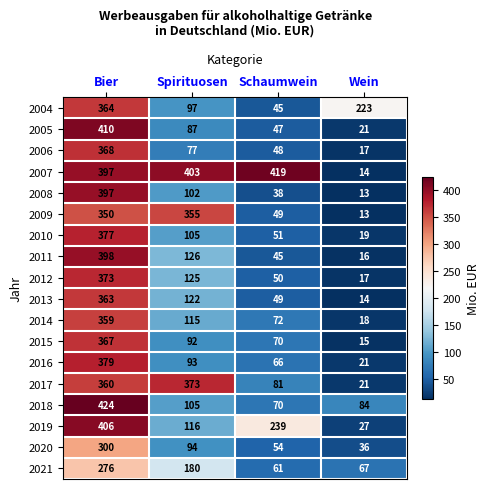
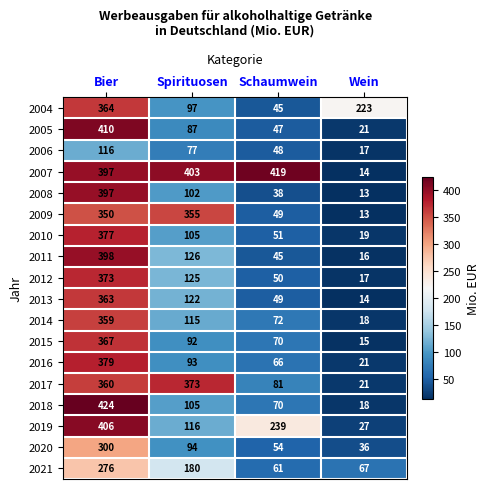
  {
    "2004": {
      "Bier": 364,
      "Spirituosen": 97,
      "Schaumwein": 45,
      "Wein": 223
    },
    "2005": {
      "Bier": 410,
      "Spirituosen": 87,
      "Schaumwein": 47,
      "Wein": 21
    },
    "2006": {
-     "Bier": 368,
+     "Bier": 116,
      "Spirituosen": 77,
      "Schaumwein": 48,
      "Wein": 17
    },
    "2007": {
      "Bier": 397,
      "Spirituosen": 403,
      "Schaumwein": 419,
      "Wein": 14
    },
    "2008": {
      "Bier": 397,
      "Spirituosen": 102,
      "Schaumwein": 38,
      "Wein": 13
    },
    "2009": {
      "Bier": 350,
      "Spirituosen": 355,
      "Schaumwein": 49,
      "Wein": 13
    },
    "2010": {
      "Bier": 377,
      "Spirituosen": 105,
      "Schaumwein": 51,
      "Wein": 19
    },
    "2011": {
      "Bier": 398,
      "Spirituosen": 126,
      "Schaumwein": 45,
      "Wein": 16
    },
    "2012": {
      "Bier": 373,
      "Spirituosen": 125,
      "Schaumwein": 50,
      "Wein": 17
    },
    "2013": {
      "Bier": 363,
      "Spirituosen": 122,
      "Schaumwein": 49,
      "Wein": 14
    },
    "2014": {
      "Bier": 359,
      "Spirituosen": 115,
      "Schaumwein": 72,
      "Wein": 18
    },
    "2015": {
      "Bier": 367,
      "Spirituosen": 92,
      "Schaumwein": 70,
      "Wein": 15
    },
    "2016": {
      "Bier": 379,
      "Spirituosen": 93,
      "Schaumwein": 66,
      "Wein": 21
    },
    "2017": {
      "Bier": 360,
      "Spirituosen": 373,
      "Schaumwein": 81,
      "Wein": 21
    },
    "2018": {
      "Bier": 424,
      "Spirituosen": 105,
      "Schaumwein": 70,
-     "Wein": 84
+     "Wein": 18
    },
    "2019": {
      "Bier": 406,
      "Spirituosen": 116,
      "Schaumwein": 239,
      "Wein": 27
    },
    "2020": {
      "Bier": 300,
      "Spirituosen": 94,
      "Schaumwein": 54,
      "Wein": 36
    },
    "2021": {
      "Bier": 276,
      "Spirituosen": 180,
      "Schaumwein": 61,
      "Wein": 67
    }
  }
